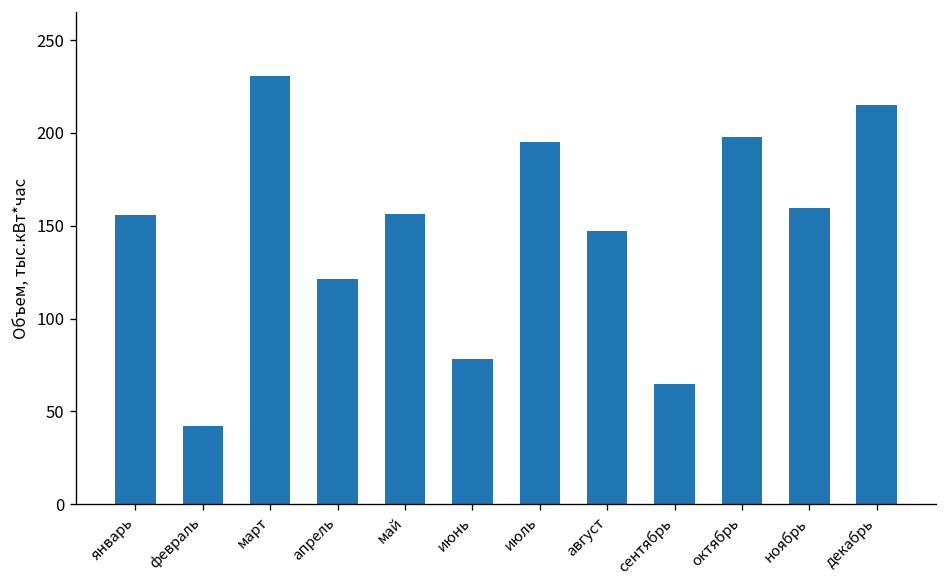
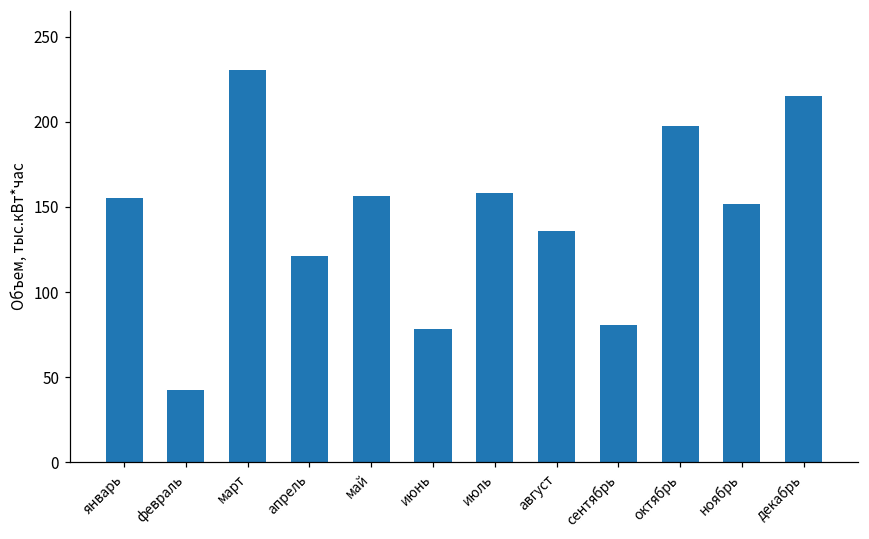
  {
    "январь": 156,
    "февраль": 42,
    "март": 231,
    "апрель": 121,
    "май": 156,
    "июнь": 78,
-   "июль": 195,
-   "август": 147,
-   "сентябрь": 65,
+   "июль": 158,
+   "август": 136,
+   "сентябрь": 81,
    "октябрь": 198,
-   "ноябрь": 160,
+   "ноябрь": 152,
    "декабрь": 215
  }
